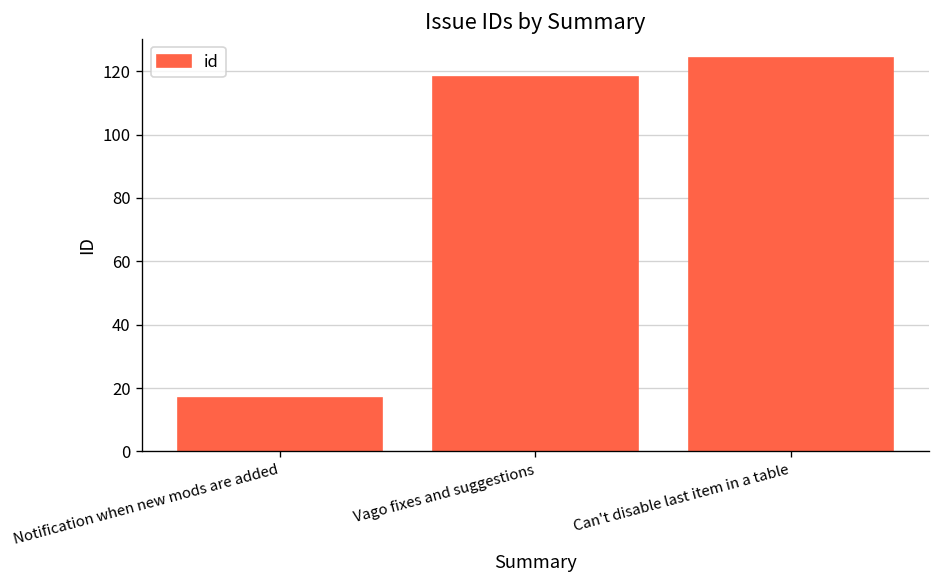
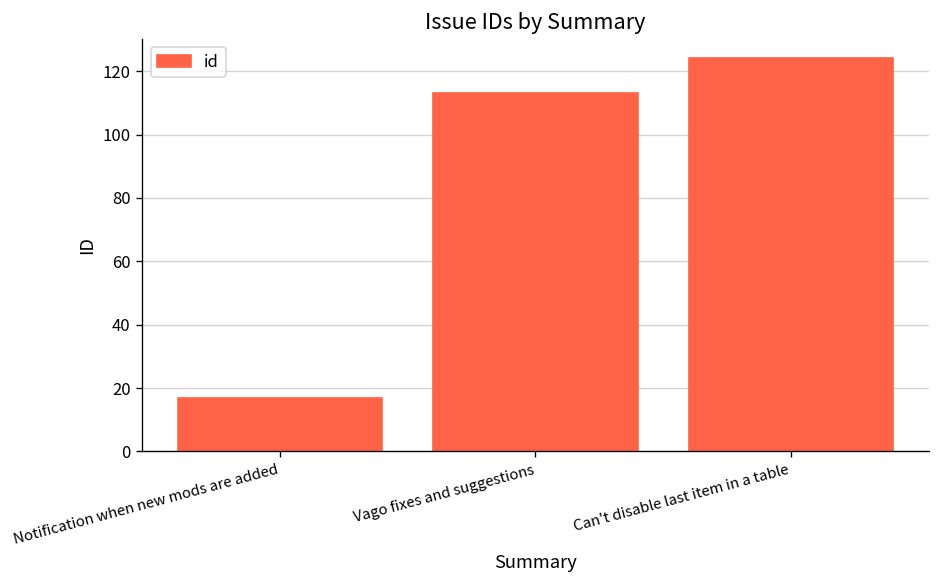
  {
    "Notification when new mods are added": 17,
-   "Vago fixes and suggestions": 118,
+   "Vago fixes and suggestions": 113,
    "Can't disable last item in a table": 124
  }
